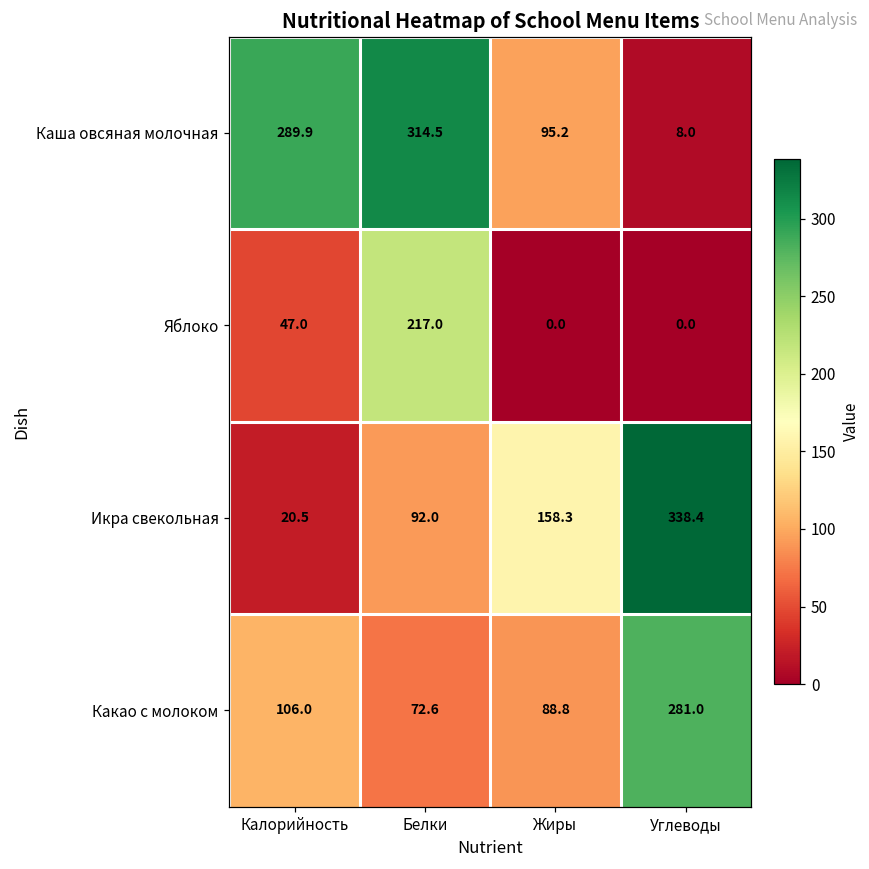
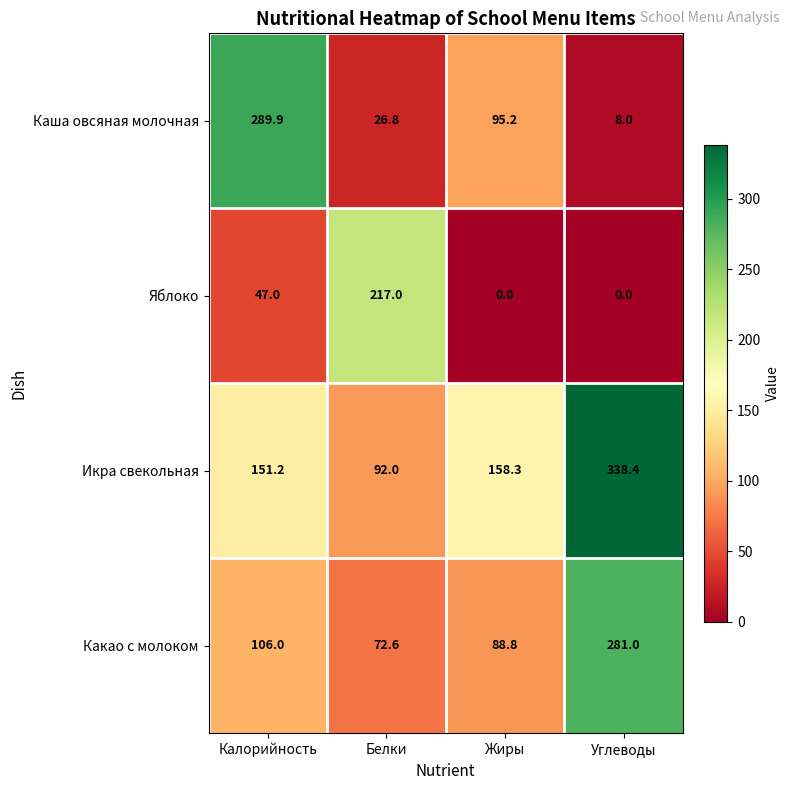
  {
    "Каша овсяная молочная": {
      "Калорийность": 289.9,
-     "Белки": 314.5,
+     "Белки": 26.8,
      "Жиры": 95.2,
      "Углеводы": 8.0
    },
    "Яблоко": {
      "Калорийность": 47.0,
      "Белки": 217.0,
      "Жиры": 0.0,
      "Углеводы": 0.0
    },
    "Икра свекольная": {
-     "Калорийность": 20.5,
+     "Калорийность": 151.2,
      "Белки": 92.0,
      "Жиры": 158.3,
      "Углеводы": 338.4
    },
    "Какао с молоком": {
      "Калорийность": 106.0,
      "Белки": 72.6,
      "Жиры": 88.8,
      "Углеводы": 281.0
    }
  }
